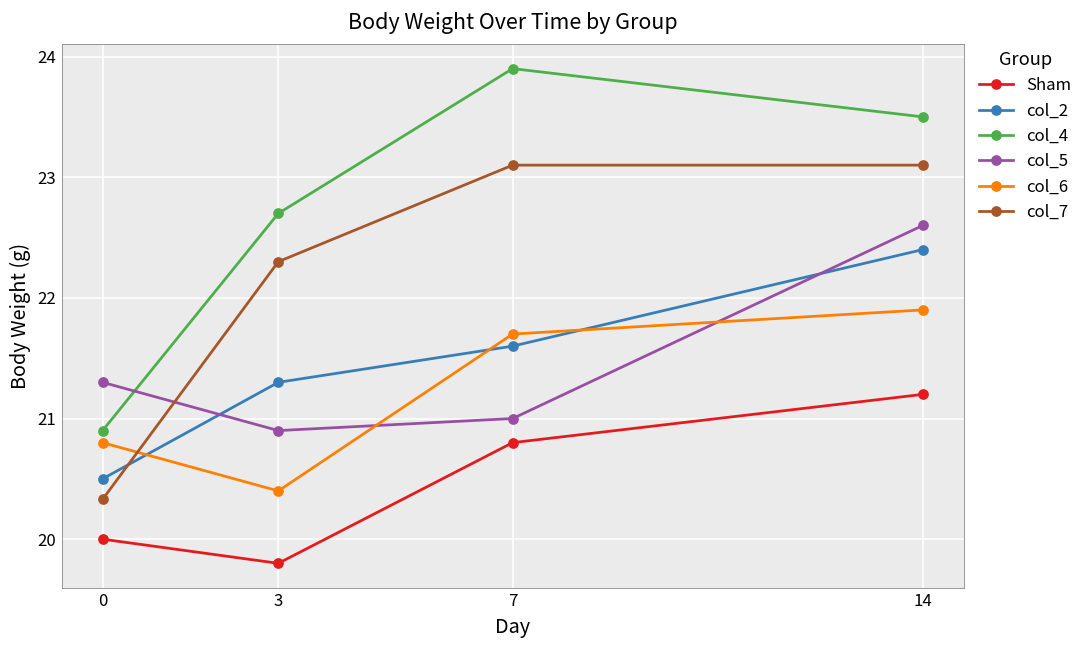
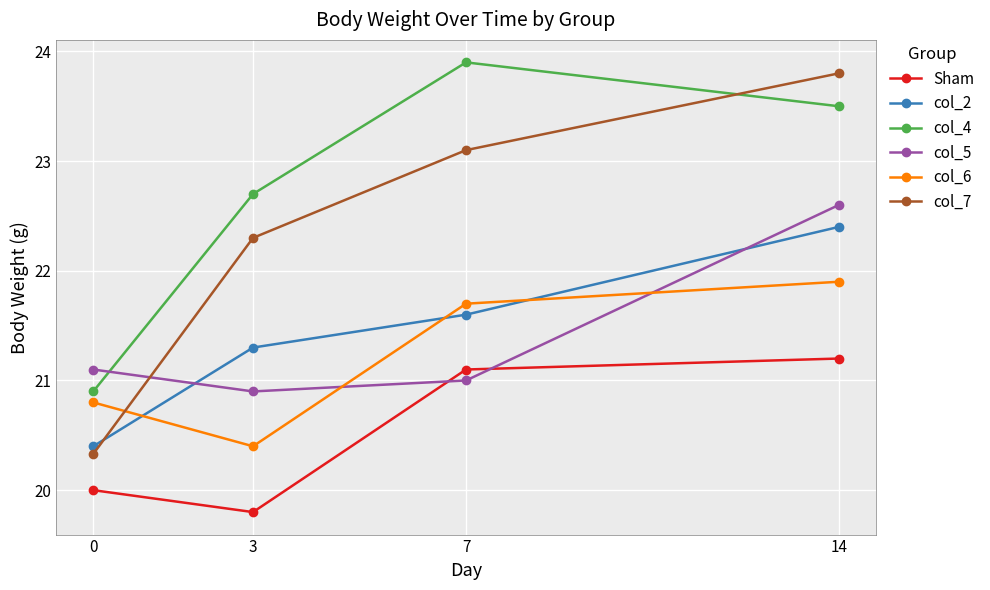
  {
    "Sham": {
      "0": 20.0,
      "3": 19.8,
-     "7": 20.8,
+     "7": 21.1,
      "14": 21.2
    },
    "col_2": {
-     "0": 20.5,
+     "0": 20.4,
      "3": 21.3,
      "7": 21.6,
      "14": 22.4
    },
    "col_4": {
      "0": 20.9,
      "3": 22.7,
      "7": 23.9,
      "14": 23.5
    },
    "col_5": {
-     "0": 21.3,
+     "0": 21.1,
      "3": 20.9,
      "7": 21.0,
      "14": 22.6
    },
    "col_6": {
      "0": 20.8,
      "3": 20.4,
      "7": 21.7,
      "14": 21.9
    },
    "col_7": {
      "0": 20.33,
      "3": 22.3,
      "7": 23.1,
-     "14": 23.1
+     "14": 23.8
    }
  }
